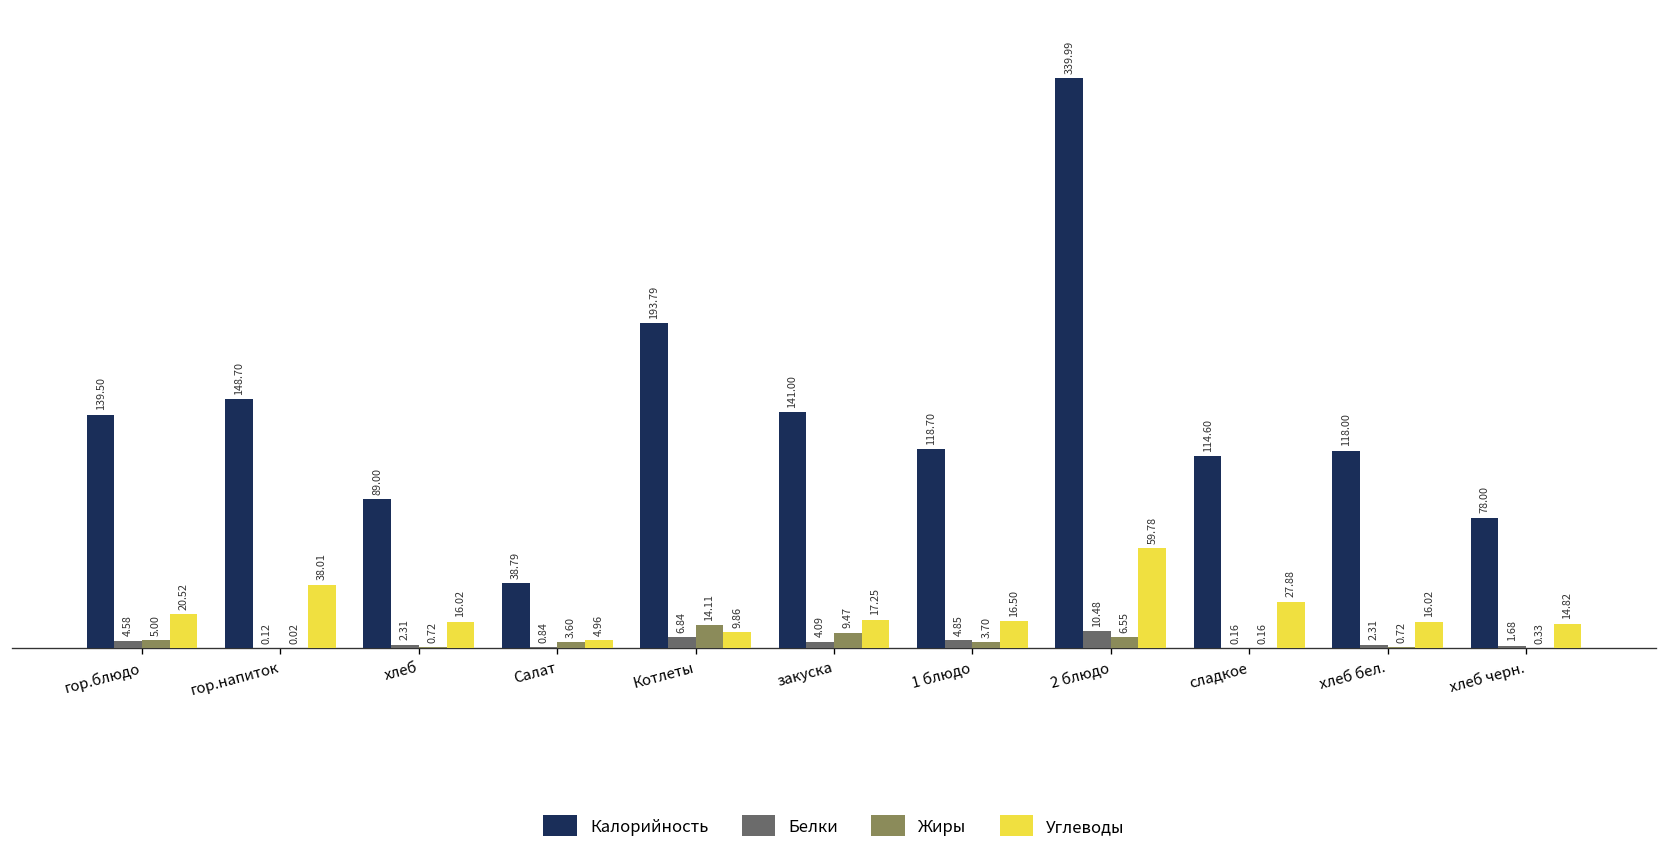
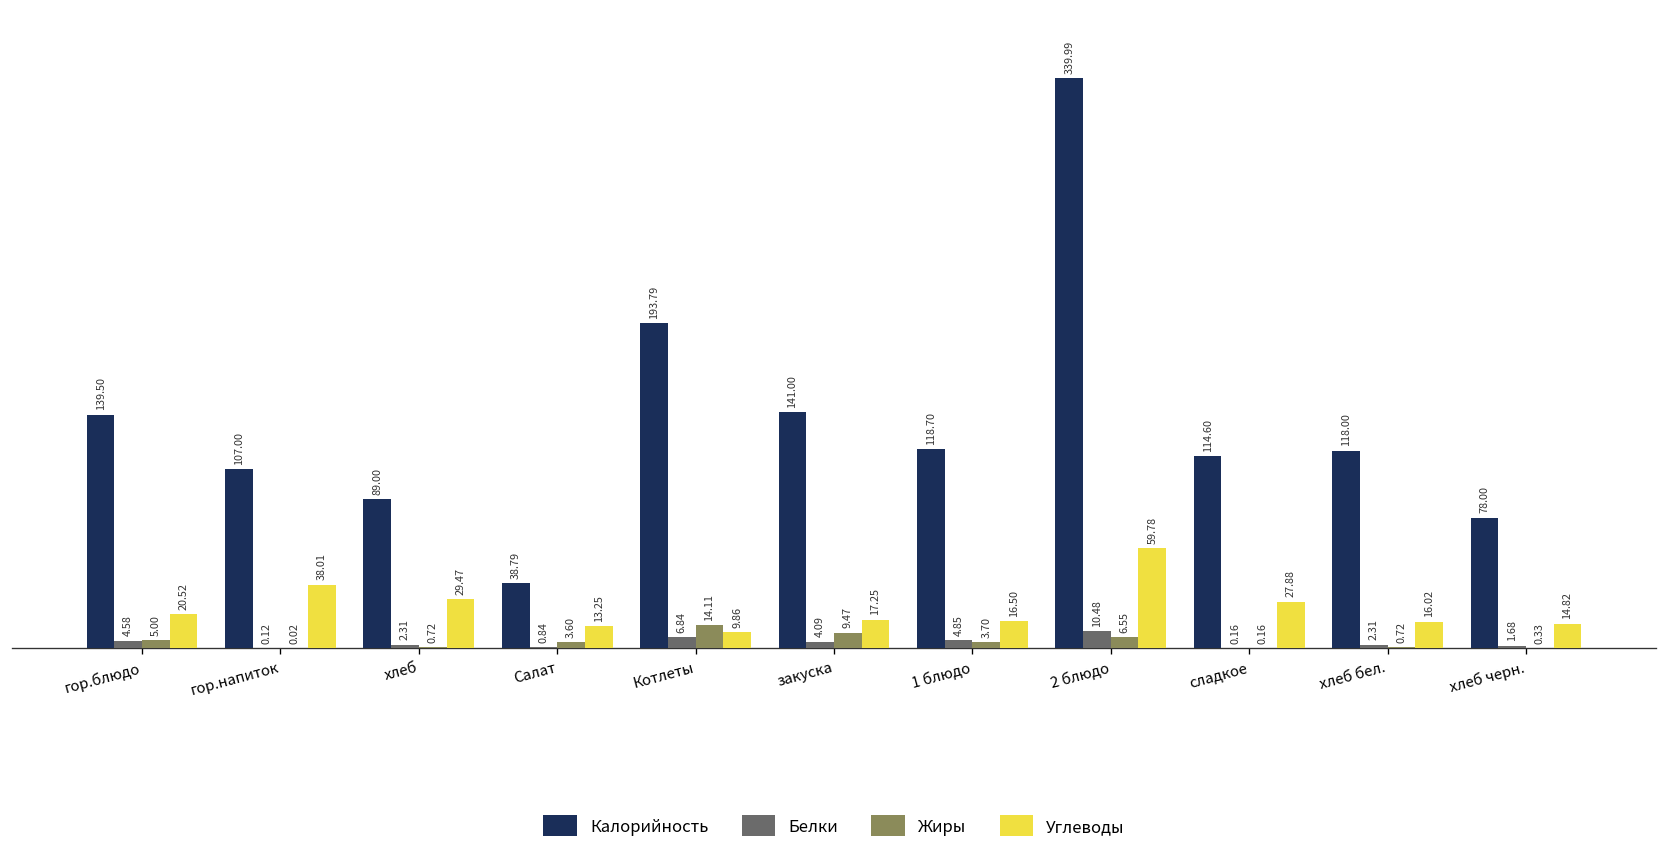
  {
    "Калорийность": {
      "гор.блюдо": 139.50,
-     "гор.напиток": 148.70,
+     "гор.напиток": 107.00,
      "хлеб": 89.00,
      "Салат": 38.79,
      "Котлеты": 193.79,
      "закуска": 141.00,
      "1 блюдо": 118.70,
      "2 блюдо": 339.99,
      "сладкое": 114.60,
      "хлеб бел.": 118.00,
      "хлеб черн.": 78.00
    },
    "Углеводы": {
      "гор.блюдо": 20.52,
      "гор.напиток": 38.01,
-     "хлеб": 16.02,
-     "Салат": 4.96,
+     "хлеб": 29.47,
+     "Салат": 13.25,
      "Котлеты": 9.86,
      "закуска": 17.25,
      "1 блюдо": 16.50,
      "2 блюдо": 59.78,
      "сладкое": 27.88,
      "хлеб бел.": 16.02,
      "хлеб черн.": 14.82
    }
  }
